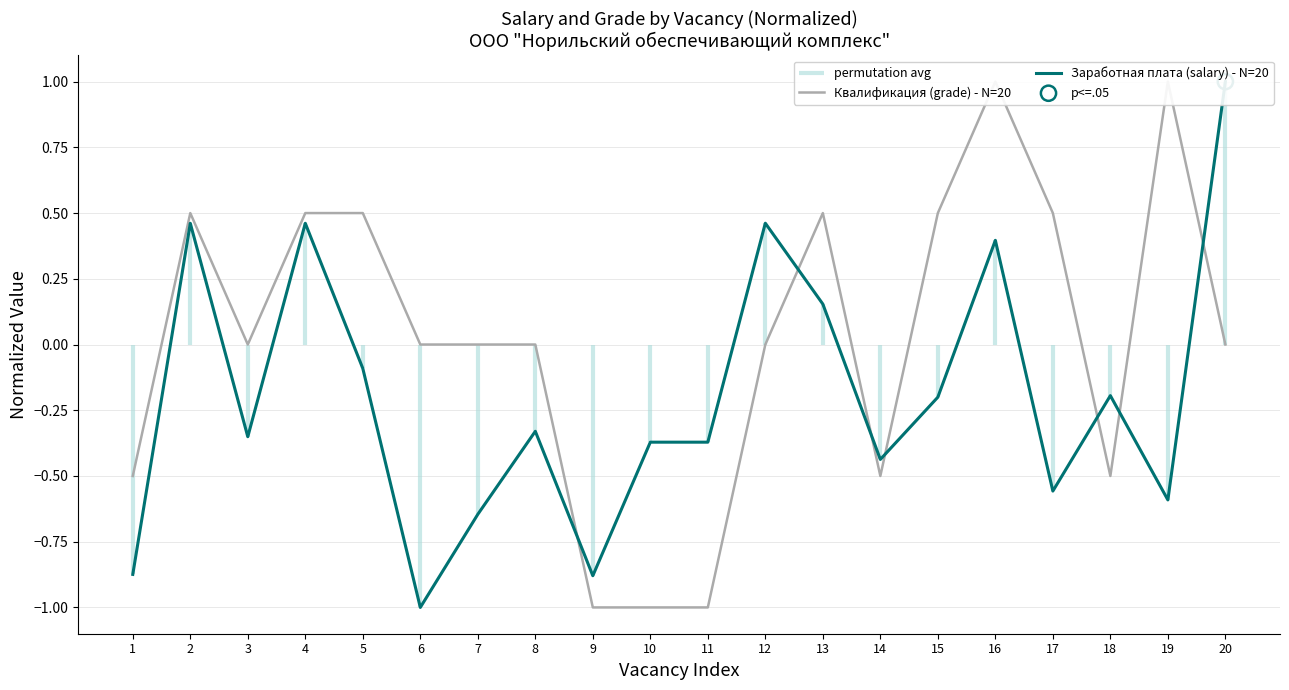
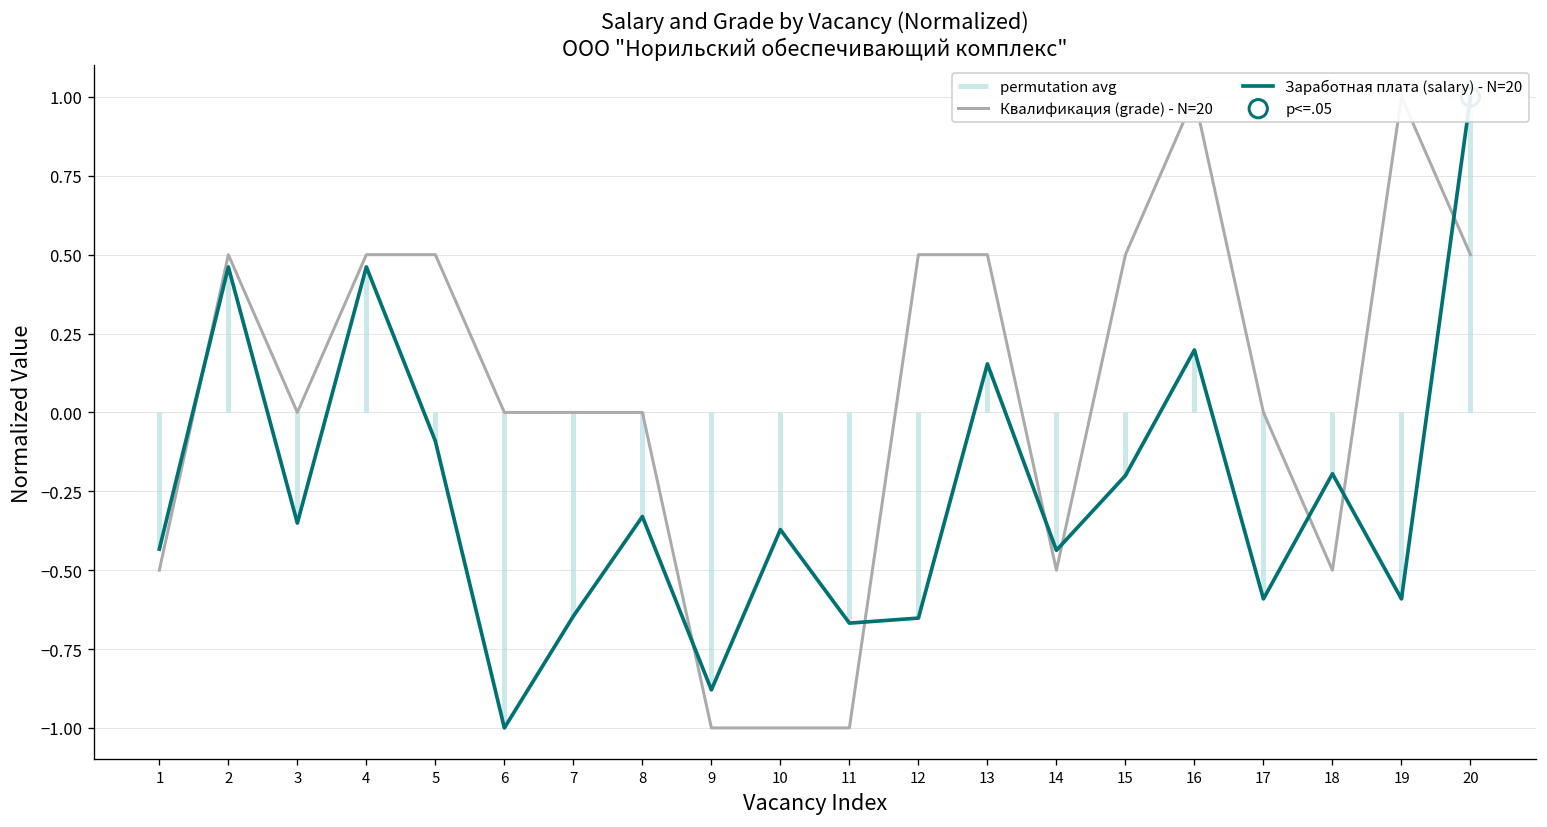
  {
    "Квалификация (grade) - N=20": {
      "1": -0.50,
      "2": 0.50,
      "3": 0.00,
      "4": 0.50,
      "5": 0.50,
      "6": 0.00,
      "7": 0.00,
      "8": 0.00,
      "9": -1.00,
      "10": -1.00,
      "11": -1.00,
-     "12": 0.00,
+     "12": 0.50,
      "13": 0.50,
      "14": -0.50,
      "15": 0.50,
-     "17": 0.50,
+     "17": 0.00,
      "18": -0.50,
-     "20": 0.00
+     "20": 0.50
    },
    "Заработная плата (salary) - N=20": {
-     "1": -0.87,
+     "1": -0.43,
      "2": 0.46,
      "3": -0.35,
      "4": 0.46,
      "5": -0.09,
      "6": -1.00,
      "7": -0.65,
      "8": -0.33,
      "9": -0.88,
      "10": -0.37,
-     "11": -0.37,
-     "12": 0.46,
+     "11": -0.67,
+     "12": -0.65,
      "13": 0.15,
      "14": -0.44,
      "15": -0.20,
-     "16": 0.40,
-     "17": -0.56,
+     "16": 0.20,
+     "17": -0.59,
      "18": -0.19,
      "19": -0.59
    }
  }
